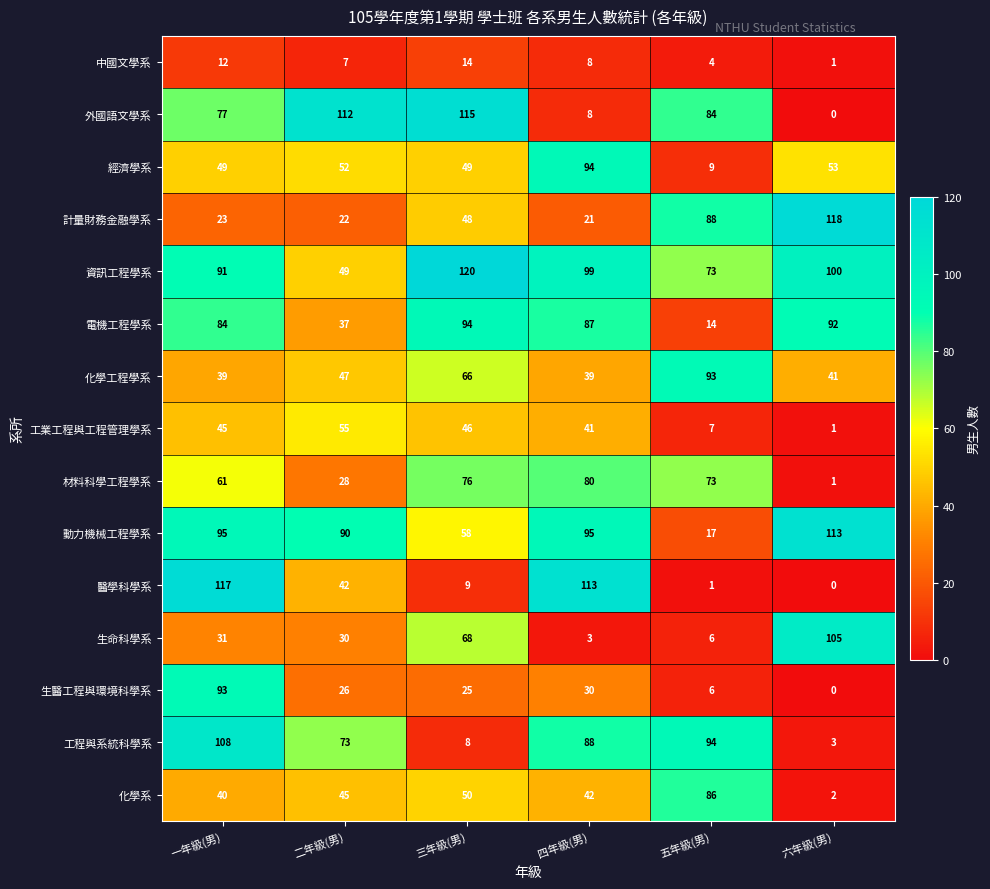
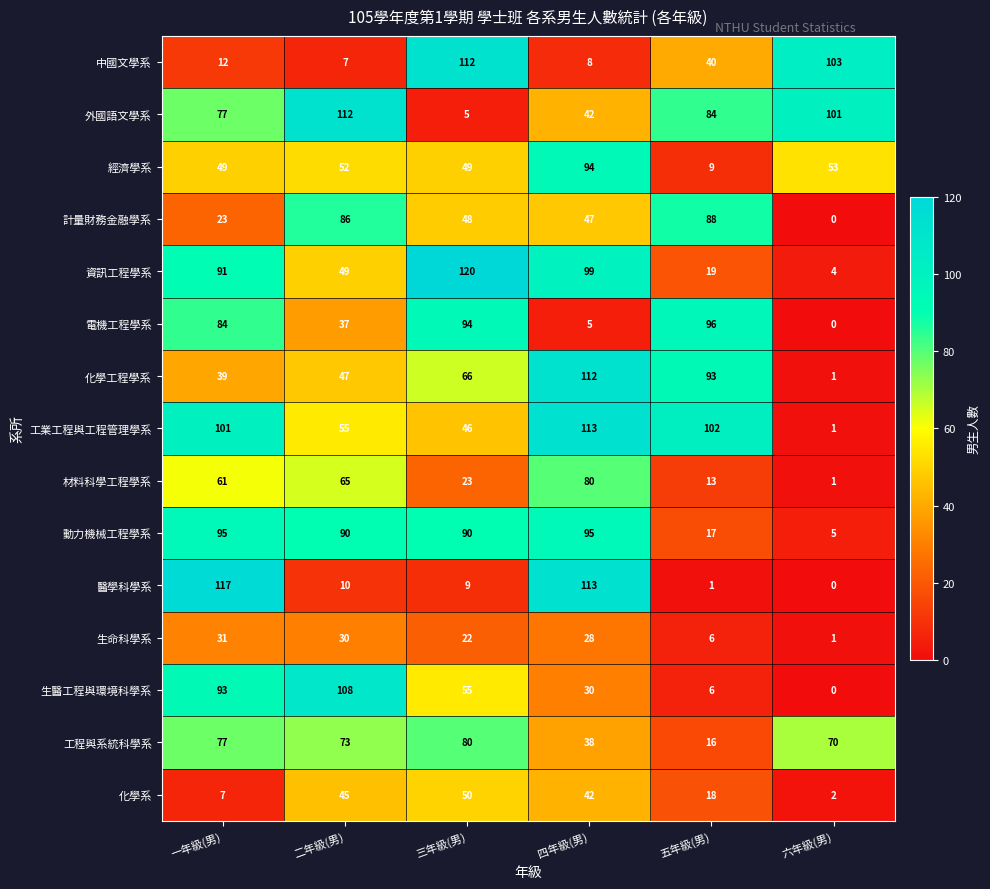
  {
    "中國文學系": {
      "一年級(男)": 12,
      "二年級(男)": 7,
-     "三年級(男)": 14,
+     "三年級(男)": 112,
      "四年級(男)": 8,
-     "五年級(男)": 4,
-     "六年級(男)": 1
+     "五年級(男)": 40,
+     "六年級(男)": 103
    },
    "外國語文學系": {
      "一年級(男)": 77,
      "二年級(男)": 112,
-     "三年級(男)": 115,
-     "四年級(男)": 8,
+     "三年級(男)": 5,
+     "四年級(男)": 42,
      "五年級(男)": 84,
-     "六年級(男)": 0
+     "六年級(男)": 101
    },
    "經濟學系": {
      "一年級(男)": 49,
      "二年級(男)": 52,
      "三年級(男)": 49,
      "四年級(男)": 94,
      "五年級(男)": 9,
      "六年級(男)": 53
    },
    "計量財務金融學系": {
      "一年級(男)": 23,
-     "二年級(男)": 22,
+     "二年級(男)": 86,
      "三年級(男)": 48,
-     "四年級(男)": 21,
+     "四年級(男)": 47,
      "五年級(男)": 88,
-     "六年級(男)": 118
+     "六年級(男)": 0
    },
    "資訊工程學系": {
      "一年級(男)": 91,
      "二年級(男)": 49,
      "三年級(男)": 120,
      "四年級(男)": 99,
-     "五年級(男)": 73,
-     "六年級(男)": 100
+     "五年級(男)": 19,
+     "六年級(男)": 4
    },
    "電機工程學系": {
      "一年級(男)": 84,
      "二年級(男)": 37,
      "三年級(男)": 94,
-     "四年級(男)": 87,
-     "五年級(男)": 14,
-     "六年級(男)": 92
+     "四年級(男)": 5,
+     "五年級(男)": 96,
+     "六年級(男)": 0
    },
    "化學工程學系": {
      "一年級(男)": 39,
      "二年級(男)": 47,
      "三年級(男)": 66,
-     "四年級(男)": 39,
+     "四年級(男)": 112,
      "五年級(男)": 93,
-     "六年級(男)": 41
+     "六年級(男)": 1
    },
    "工業工程與工程管理學系": {
-     "一年級(男)": 45,
+     "一年級(男)": 101,
      "二年級(男)": 55,
      "三年級(男)": 46,
-     "四年級(男)": 41,
-     "五年級(男)": 7,
+     "四年級(男)": 113,
+     "五年級(男)": 102,
      "六年級(男)": 1
    },
    "材料科學工程學系": {
      "一年級(男)": 61,
-     "二年級(男)": 28,
-     "三年級(男)": 76,
+     "二年級(男)": 65,
+     "三年級(男)": 23,
      "四年級(男)": 80,
-     "五年級(男)": 73,
+     "五年級(男)": 13,
      "六年級(男)": 1
    },
    "動力機械工程學系": {
      "一年級(男)": 95,
      "二年級(男)": 90,
-     "三年級(男)": 58,
+     "三年級(男)": 90,
      "四年級(男)": 95,
      "五年級(男)": 17,
-     "六年級(男)": 113
+     "六年級(男)": 5
    },
    "醫學科學系": {
      "一年級(男)": 117,
-     "二年級(男)": 42,
+     "二年級(男)": 10,
      "三年級(男)": 9,
      "四年級(男)": 113,
      "五年級(男)": 1,
      "六年級(男)": 0
    },
    "生命科學系": {
      "一年級(男)": 31,
      "二年級(男)": 30,
-     "三年級(男)": 68,
-     "四年級(男)": 3,
+     "三年級(男)": 22,
+     "四年級(男)": 28,
      "五年級(男)": 6,
-     "六年級(男)": 105
+     "六年級(男)": 1
    },
    "生醫工程與環境科學系": {
      "一年級(男)": 93,
-     "二年級(男)": 26,
-     "三年級(男)": 25,
+     "二年級(男)": 108,
+     "三年級(男)": 55,
      "四年級(男)": 30,
      "五年級(男)": 6,
      "六年級(男)": 0
    },
    "工程與系統科學系": {
-     "一年級(男)": 108,
+     "一年級(男)": 77,
      "二年級(男)": 73,
-     "三年級(男)": 8,
-     "四年級(男)": 88,
-     "五年級(男)": 94,
-     "六年級(男)": 3
+     "三年級(男)": 80,
+     "四年級(男)": 38,
+     "五年級(男)": 16,
+     "六年級(男)": 70
    },
    "化學系": {
-     "一年級(男)": 40,
+     "一年級(男)": 7,
      "二年級(男)": 45,
      "三年級(男)": 50,
      "四年級(男)": 42,
-     "五年級(男)": 86,
+     "五年級(男)": 18,
      "六年級(男)": 2
    }
  }
